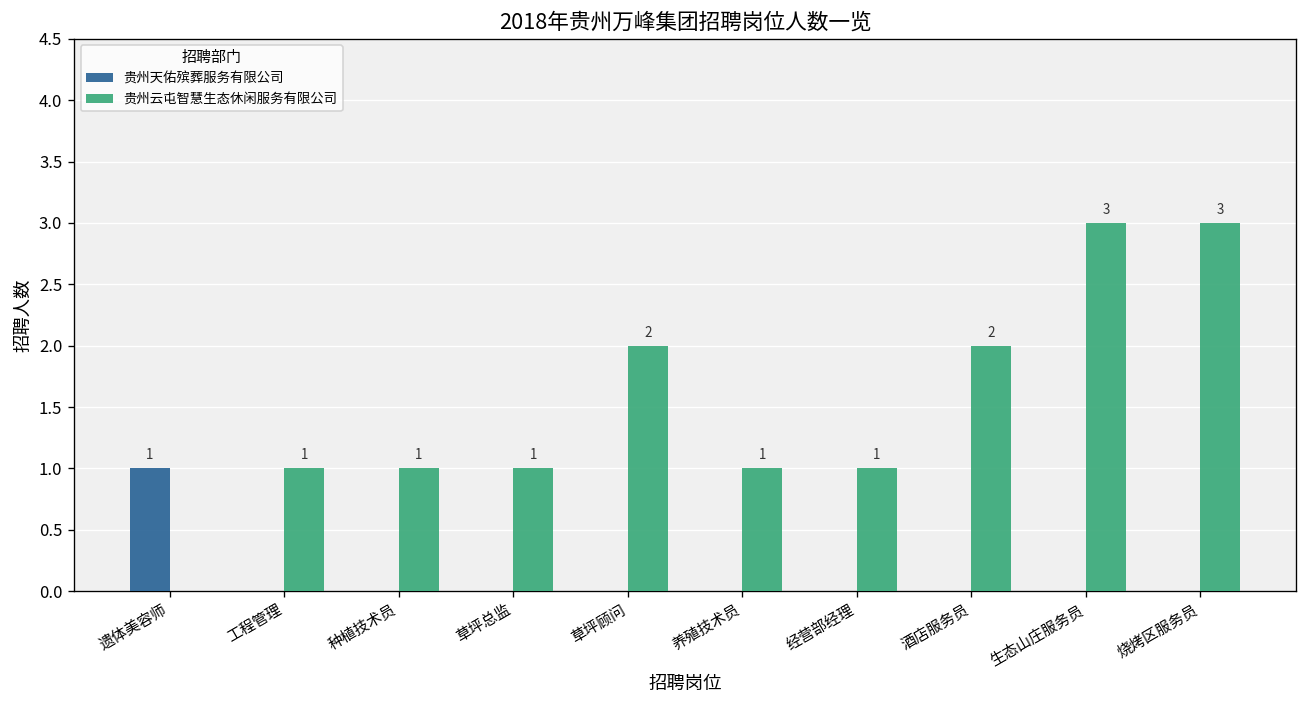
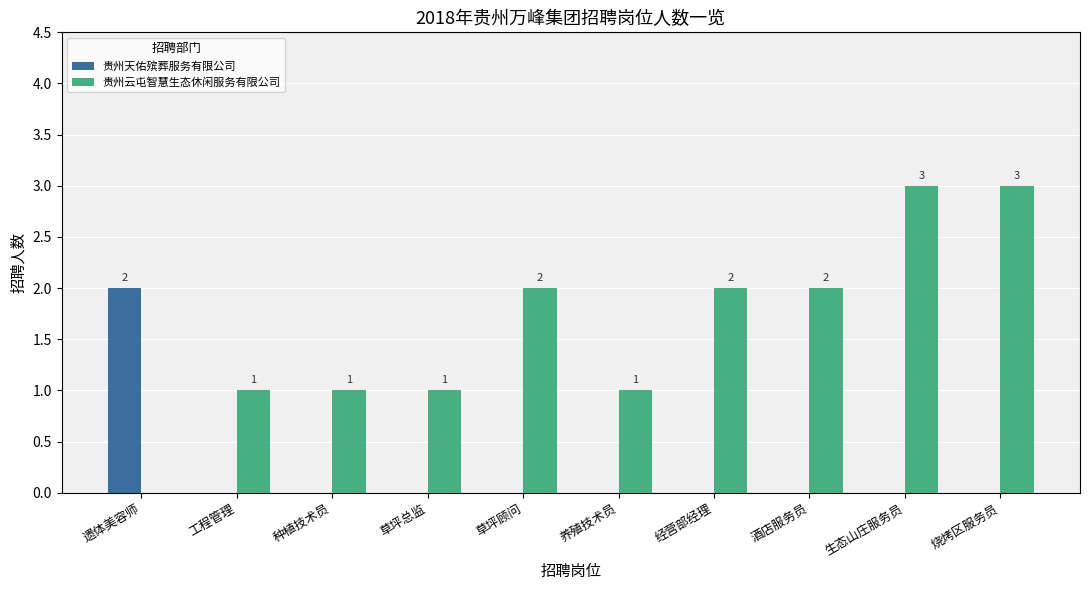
  {
    "贵州天佑殡葬服务有限公司": {
-     "遗体美容师": 1
+     "遗体美容师": 2
    },
    "贵州云屯智慧生态休闲服务有限公司": {
      "工程管理": 1,
      "种植技术员": 1,
      "草坪总监": 1,
      "草坪顾问": 2,
      "养殖技术员": 1,
-     "经营部经理": 1,
+     "经营部经理": 2,
      "酒店服务员": 2,
      "生态山庄服务员": 3,
      "烧烤区服务员": 3
    }
  }
